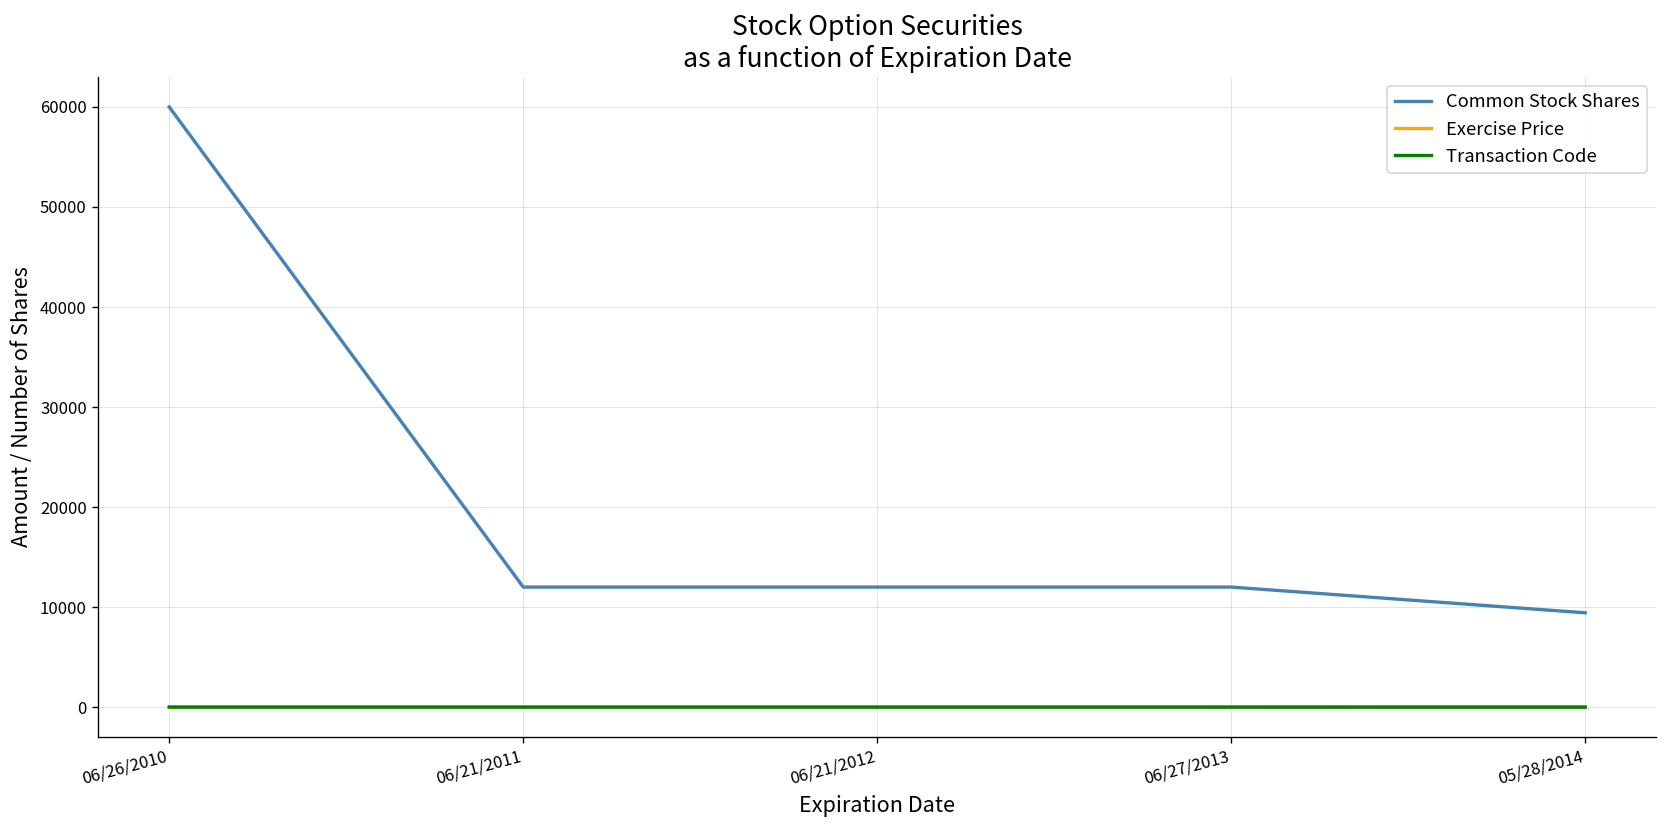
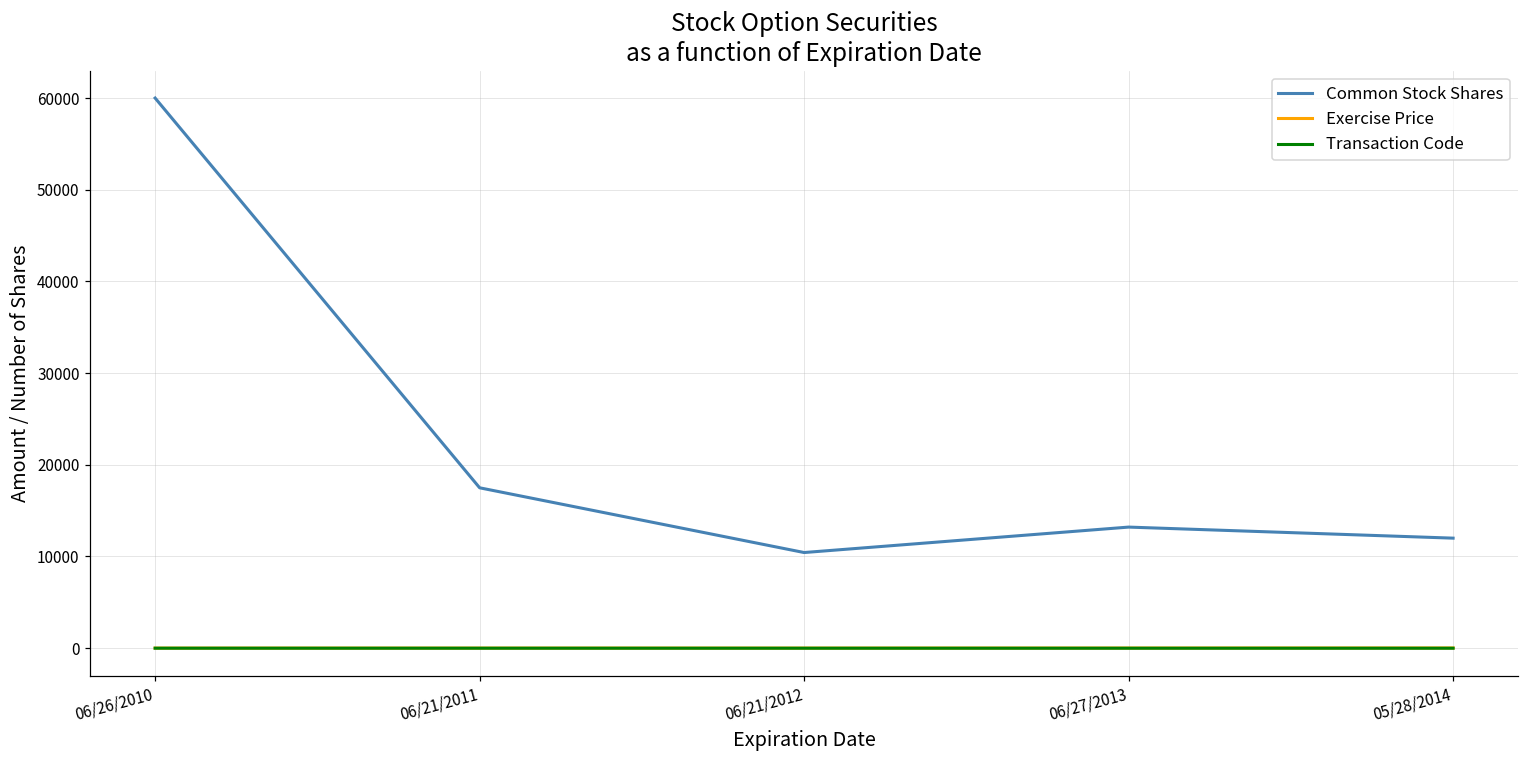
  {
    "Common Stock Shares": {
      "06/26/2010": 60000,
-     "06/21/2011": 12000,
-     "06/21/2012": 12000,
-     "06/27/2013": 12000,
-     "05/28/2014": 9000
+     "06/21/2011": 17000,
+     "06/21/2012": 10000,
+     "06/27/2013": 13000,
+     "05/28/2014": 12000
    },
    "Transaction Code": {
      "06/26/2010": 0,
      "06/21/2011": 0,
      "06/21/2012": 0,
      "06/27/2013": 0,
      "05/28/2014": 0
    }
  }
